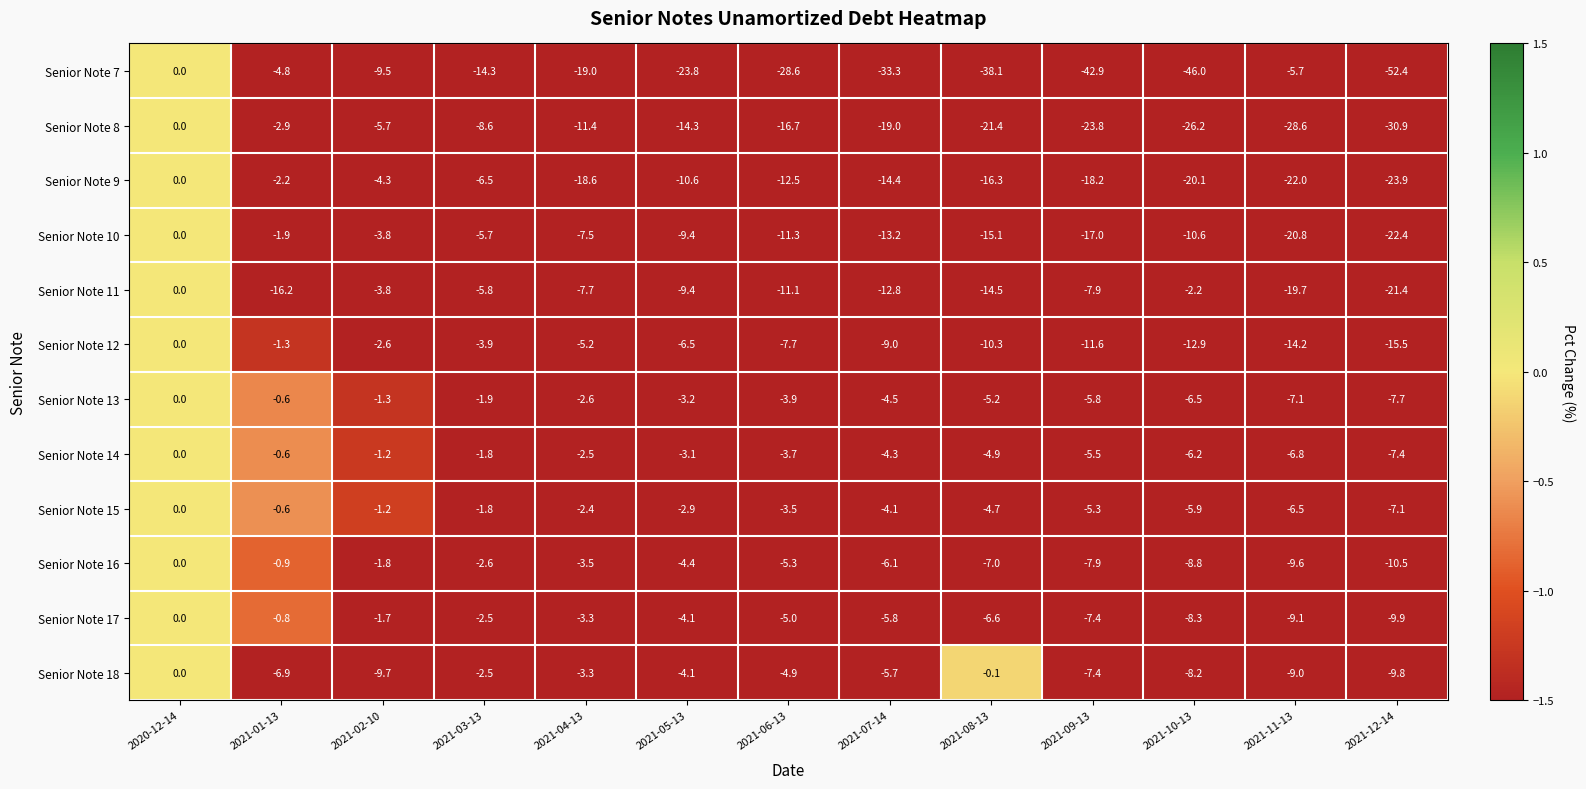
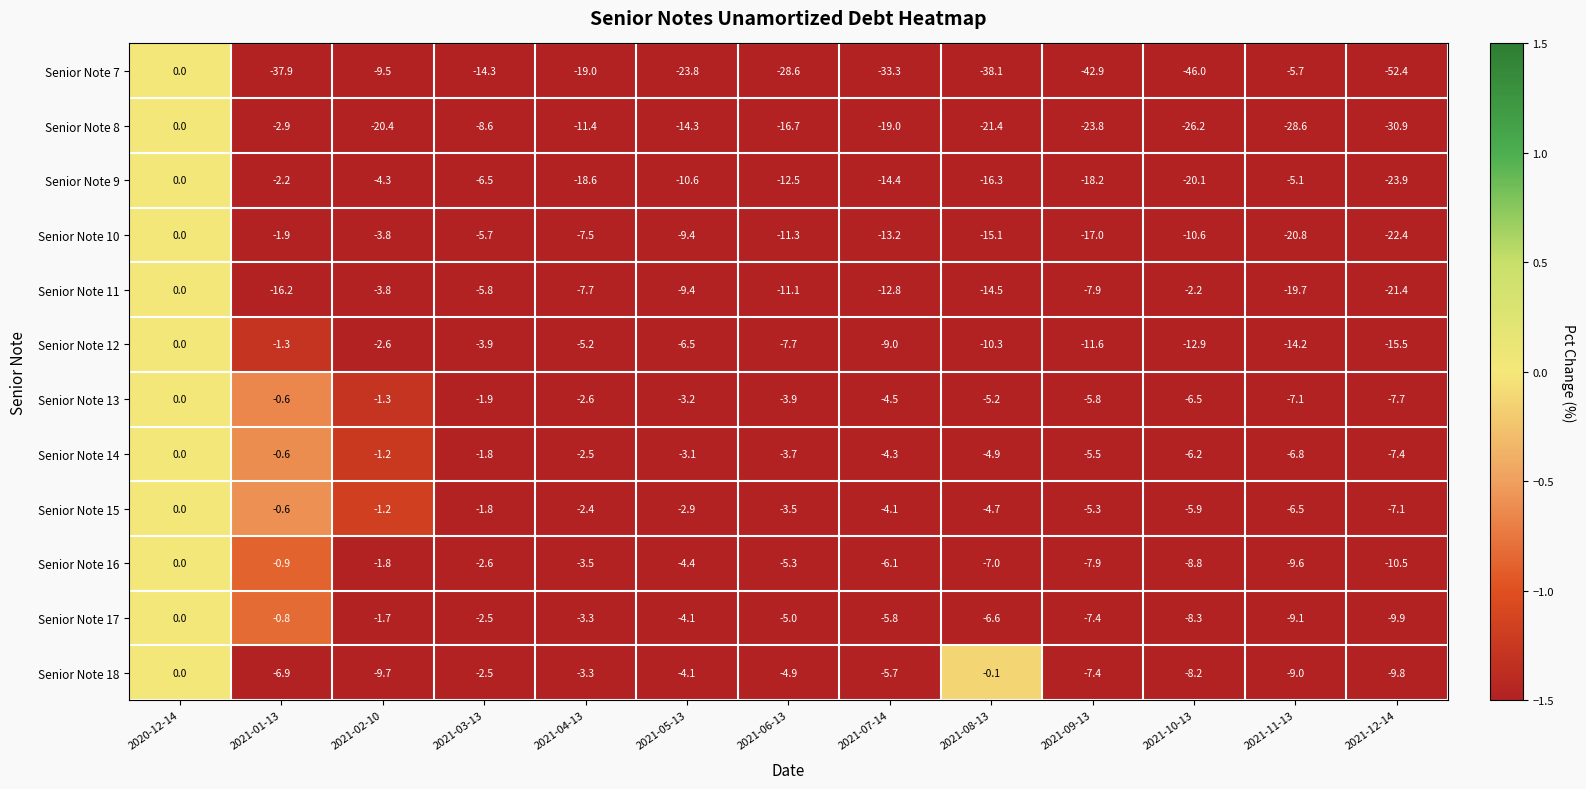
  {
    "Senior Note 7": {
      "2020-12-14": 0.0,
-     "2021-01-13": -4.8,
+     "2021-01-13": -37.9,
      "2021-02-10": -9.5,
      "2021-03-13": -14.3,
      "2021-04-13": -19.0,
      "2021-05-13": -23.8,
      "2021-06-13": -28.6,
      "2021-07-14": -33.3,
      "2021-08-13": -38.1,
      "2021-09-13": -42.9,
      "2021-10-13": -46.0,
      "2021-11-13": -5.7,
      "2021-12-14": -52.4
    },
    "Senior Note 8": {
      "2020-12-14": 0.0,
      "2021-01-13": -2.9,
-     "2021-02-10": -5.7,
+     "2021-02-10": -20.4,
      "2021-03-13": -8.6,
      "2021-04-13": -11.4,
      "2021-05-13": -14.3,
      "2021-06-13": -16.7,
      "2021-07-14": -19.0,
      "2021-08-13": -21.4,
      "2021-09-13": -23.8,
      "2021-10-13": -26.2,
      "2021-11-13": -28.6,
      "2021-12-14": -30.9
    },
    "Senior Note 9": {
      "2020-12-14": 0.0,
      "2021-01-13": -2.2,
      "2021-02-10": -4.3,
      "2021-03-13": -6.5,
      "2021-04-13": -18.6,
      "2021-05-13": -10.6,
      "2021-06-13": -12.5,
      "2021-07-14": -14.4,
      "2021-08-13": -16.3,
      "2021-09-13": -18.2,
      "2021-10-13": -20.1,
-     "2021-11-13": -22.0,
+     "2021-11-13": -5.1,
      "2021-12-14": -23.9
    },
    "Senior Note 10": {
      "2020-12-14": 0.0,
      "2021-01-13": -1.9,
      "2021-02-10": -3.8,
      "2021-03-13": -5.7,
      "2021-04-13": -7.5,
      "2021-05-13": -9.4,
      "2021-06-13": -11.3,
      "2021-07-14": -13.2,
      "2021-08-13": -15.1,
      "2021-09-13": -17.0,
      "2021-10-13": -10.6,
      "2021-11-13": -20.8,
      "2021-12-14": -22.4
    },
    "Senior Note 11": {
      "2020-12-14": 0.0,
      "2021-01-13": -16.2,
      "2021-02-10": -3.8,
      "2021-03-13": -5.8,
      "2021-04-13": -7.7,
      "2021-05-13": -9.4,
      "2021-06-13": -11.1,
      "2021-07-14": -12.8,
      "2021-08-13": -14.5,
      "2021-09-13": -7.9,
      "2021-10-13": -2.2,
      "2021-11-13": -19.7,
      "2021-12-14": -21.4
    },
    "Senior Note 12": {
      "2020-12-14": 0.0,
      "2021-01-13": -1.3,
      "2021-02-10": -2.6,
      "2021-03-13": -3.9,
      "2021-04-13": -5.2,
      "2021-05-13": -6.5,
      "2021-06-13": -7.7,
      "2021-07-14": -9.0,
      "2021-08-13": -10.3,
      "2021-09-13": -11.6,
      "2021-10-13": -12.9,
      "2021-11-13": -14.2,
      "2021-12-14": -15.5
    },
    "Senior Note 13": {
      "2020-12-14": 0.0,
      "2021-01-13": -0.6,
      "2021-02-10": -1.3,
      "2021-03-13": -1.9,
      "2021-04-13": -2.6,
      "2021-05-13": -3.2,
      "2021-06-13": -3.9,
      "2021-07-14": -4.5,
      "2021-08-13": -5.2,
      "2021-09-13": -5.8,
      "2021-10-13": -6.5,
      "2021-11-13": -7.1,
      "2021-12-14": -7.7
    },
    "Senior Note 14": {
      "2020-12-14": 0.0,
      "2021-01-13": -0.6,
      "2021-02-10": -1.2,
      "2021-03-13": -1.8,
      "2021-04-13": -2.5,
      "2021-05-13": -3.1,
      "2021-06-13": -3.7,
      "2021-07-14": -4.3,
      "2021-08-13": -4.9,
      "2021-09-13": -5.5,
      "2021-10-13": -6.2,
      "2021-11-13": -6.8,
      "2021-12-14": -7.4
    },
    "Senior Note 15": {
      "2020-12-14": 0.0,
      "2021-01-13": -0.6,
      "2021-02-10": -1.2,
      "2021-03-13": -1.8,
      "2021-04-13": -2.4,
      "2021-05-13": -2.9,
      "2021-06-13": -3.5,
      "2021-07-14": -4.1,
      "2021-08-13": -4.7,
      "2021-09-13": -5.3,
      "2021-10-13": -5.9,
      "2021-11-13": -6.5,
      "2021-12-14": -7.1
    },
    "Senior Note 16": {
      "2020-12-14": 0.0,
      "2021-01-13": -0.9,
      "2021-02-10": -1.8,
      "2021-03-13": -2.6,
      "2021-04-13": -3.5,
      "2021-05-13": -4.4,
      "2021-06-13": -5.3,
      "2021-07-14": -6.1,
      "2021-08-13": -7.0,
      "2021-09-13": -7.9,
      "2021-10-13": -8.8,
      "2021-11-13": -9.6,
      "2021-12-14": -10.5
    },
    "Senior Note 17": {
      "2020-12-14": 0.0,
      "2021-01-13": -0.8,
      "2021-02-10": -1.7,
      "2021-03-13": -2.5,
      "2021-04-13": -3.3,
      "2021-05-13": -4.1,
      "2021-06-13": -5.0,
      "2021-07-14": -5.8,
      "2021-08-13": -6.6,
      "2021-09-13": -7.4,
      "2021-10-13": -8.3,
      "2021-11-13": -9.1,
      "2021-12-14": -9.9
    },
    "Senior Note 18": {
      "2020-12-14": 0.0,
      "2021-01-13": -6.9,
      "2021-02-10": -9.7,
      "2021-03-13": -2.5,
      "2021-04-13": -3.3,
      "2021-05-13": -4.1,
      "2021-06-13": -4.9,
      "2021-07-14": -5.7,
      "2021-08-13": -0.1,
      "2021-09-13": -7.4,
      "2021-10-13": -8.2,
      "2021-11-13": -9.0,
      "2021-12-14": -9.8
    }
  }
